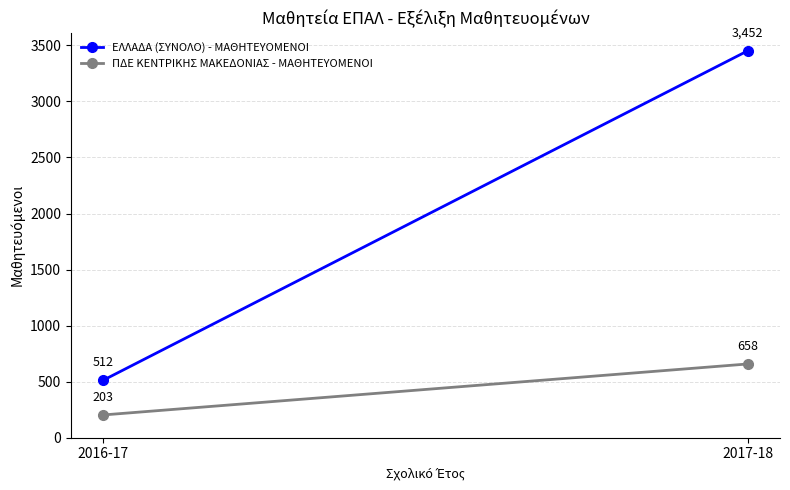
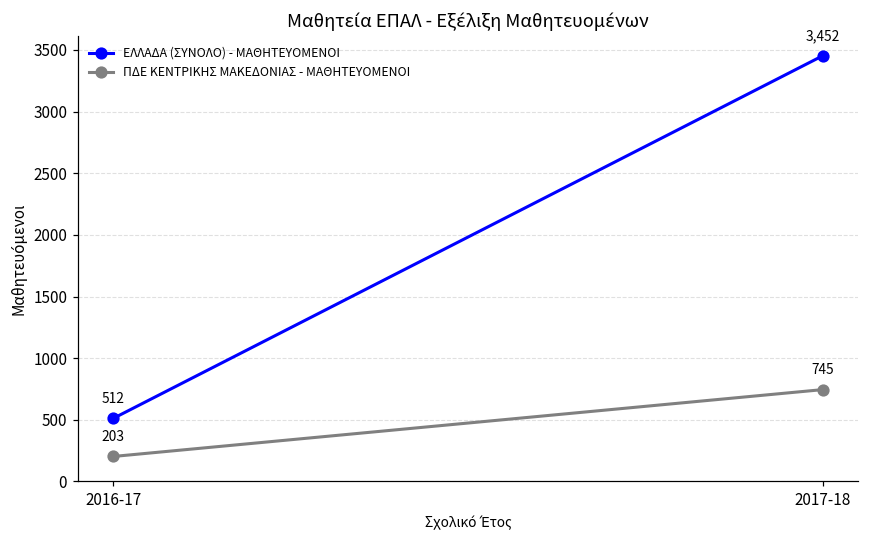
  {
    "ΕΛΛΑΔΑ (ΣΥΝΟΛΟ) - ΜΑΘΗΤΕΥΟΜΕΝΟΙ": {
      "2016-17": "512",
      "2017-18": "3,452"
    },
    "ΠΔΕ ΚΕΝΤΡΙΚΗΣ ΜΑΚΕΔΟΝΙΑΣ - ΜΑΘΗΤΕΥΟΜΕΝΟΙ": {
      "2016-17": "203",
-     "2017-18": "658"
+     "2017-18": "745"
    }
  }
